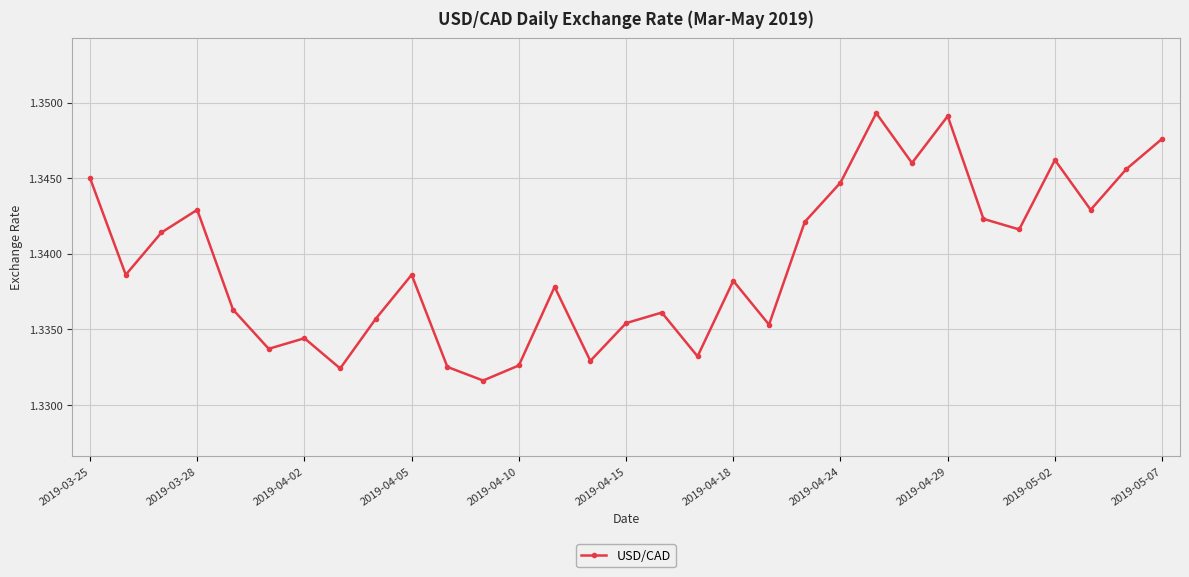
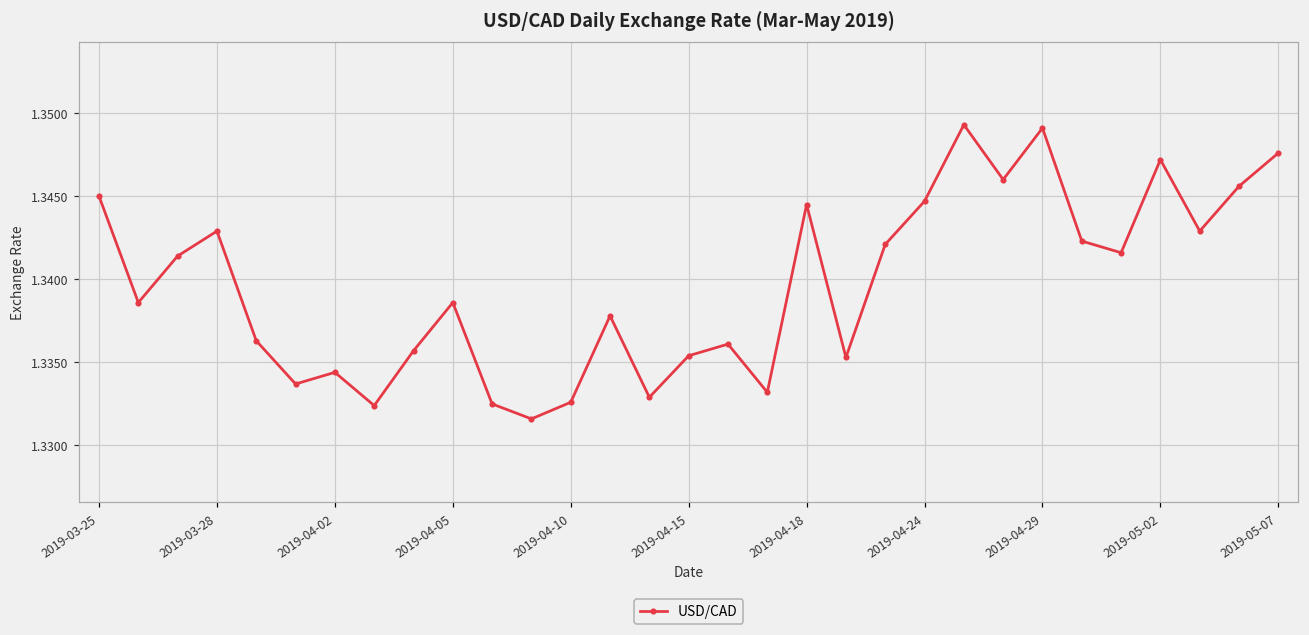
  {
    "2019-03-25": 1.3450,
    "2019-03-28": 1.3429,
    "2019-04-02": 1.3344,
    "2019-04-05": 1.3386,
    "2019-04-10": 1.3326,
    "2019-04-15": 1.3354,
-   "2019-04-18": 1.3382,
+   "2019-04-18": 1.3445,
    "2019-04-24": 1.3447,
    "2019-04-29": 1.3491,
-   "2019-05-02": 1.3462,
+   "2019-05-02": 1.3472,
    "2019-05-07": 1.3476
  }
